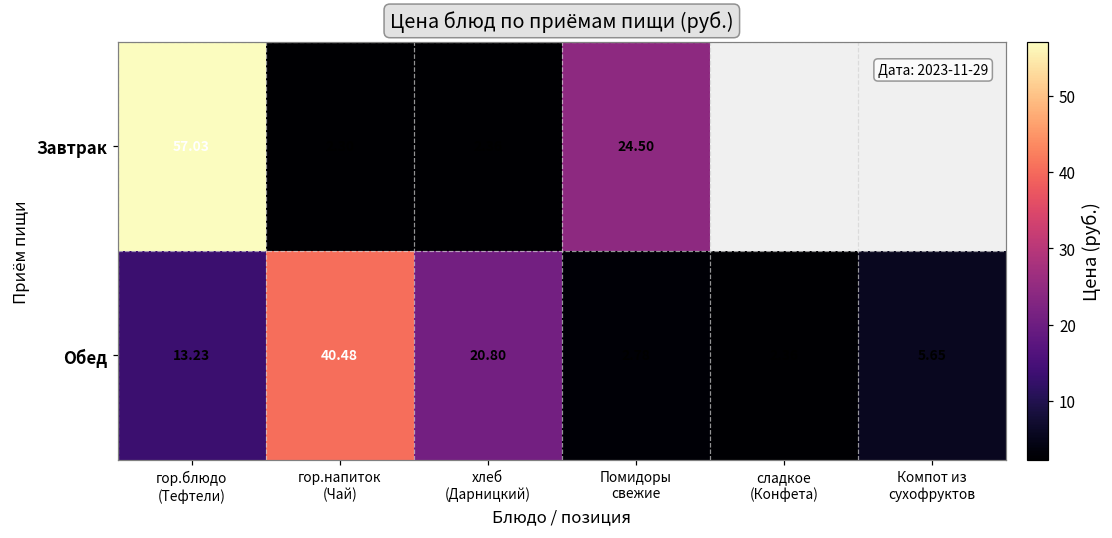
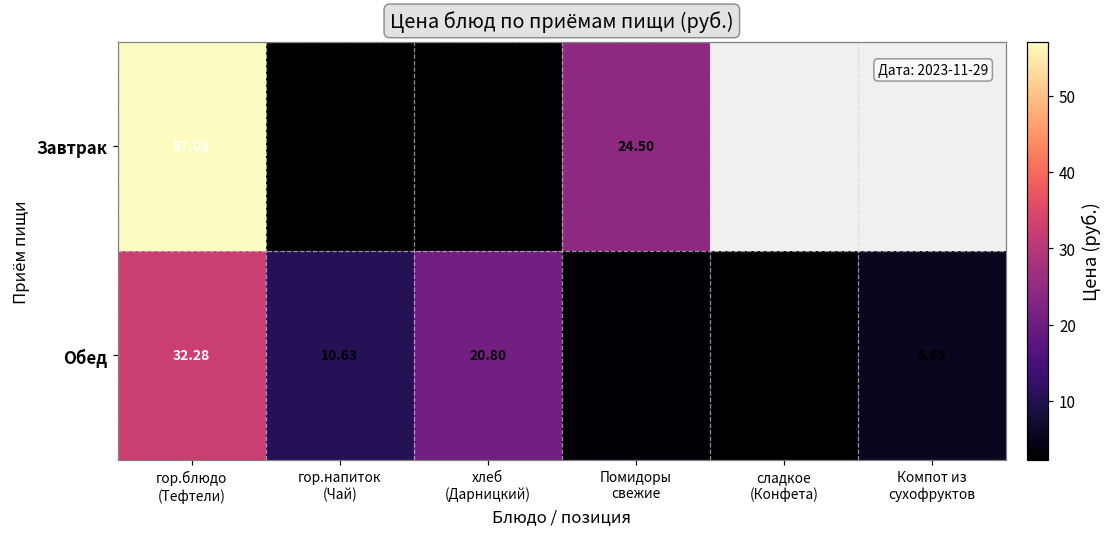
  {
    "Завтрак": {
      "гор.блюдо (Тефтели)": 57.03,
      "Помидоры свежие": 24.50
    },
    "Обед": {
-     "гор.блюдо (Тефтели)": 13.23,
-     "гор.напиток (Чай)": 40.48,
+     "гор.блюдо (Тефтели)": 32.28,
+     "гор.напиток (Чай)": 10.63,
      "хлеб (Дарницкий)": 20.80
    }
  }
